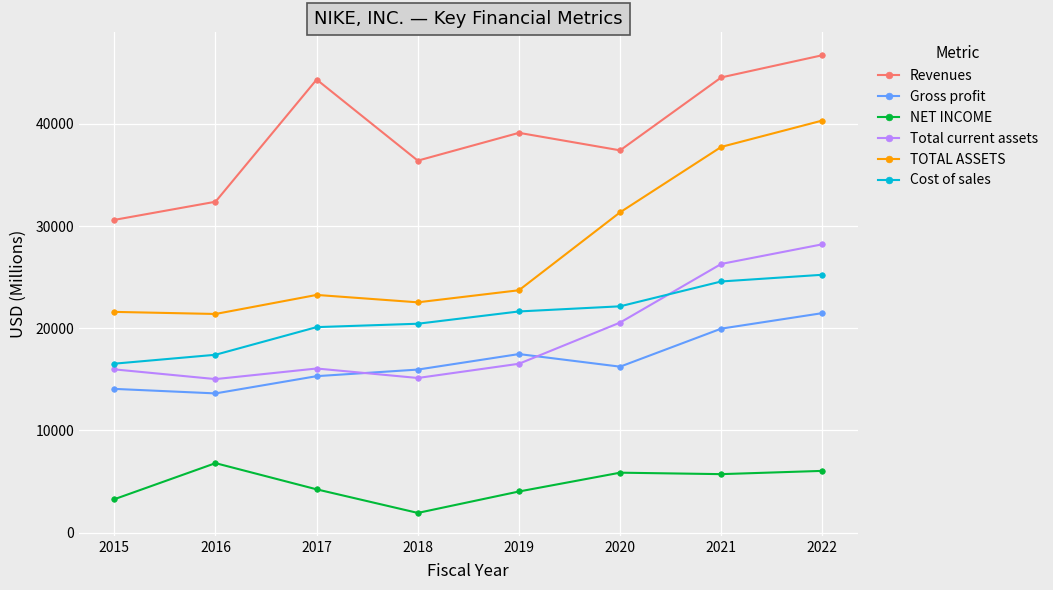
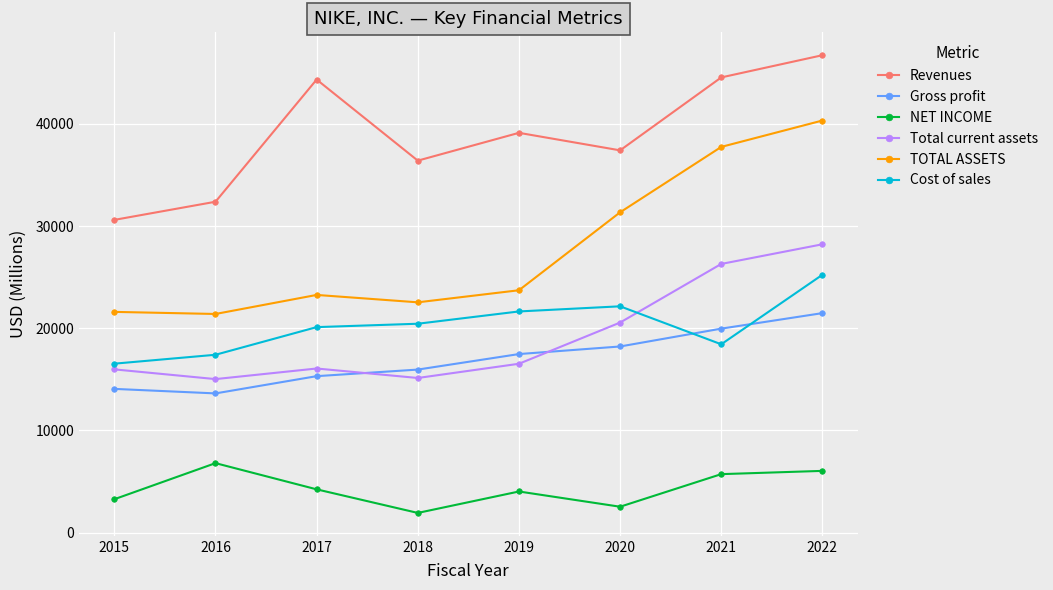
  {
    "Revenues": {
      "2015": 30600,
      "2016": 32400,
      "2017": 44300,
      "2018": 36400,
      "2019": 39100,
      "2020": 37400,
      "2021": 44500,
      "2022": 46700
    },
    "Gross profit": {
      "2015": 14100,
      "2016": 13600,
      "2017": 15300,
      "2018": 16000,
      "2019": 17500,
-     "2020": 16200,
+     "2020": 18200,
      "2021": 20000,
      "2022": 21500
    },
    "NET INCOME": {
      "2015": 3300,
      "2016": 6800,
      "2017": 4200,
      "2018": 1900,
      "2019": 4000,
-     "2020": 5900,
+     "2020": 2500,
      "2021": 5700,
      "2022": 6000
    },
    "Total current assets": {
      "2015": 16000,
      "2016": 15000,
      "2017": 16100,
      "2018": 15100,
      "2019": 16500,
      "2020": 20600,
      "2021": 26300,
      "2022": 28200
    },
    "TOTAL ASSETS": {
      "2015": 21600,
      "2016": 21400,
      "2017": 23300,
      "2018": 22500,
      "2019": 23700,
      "2020": 31300,
      "2021": 37700,
      "2022": 40300
    },
    "Cost of sales": {
      "2015": 16500,
      "2016": 17400,
      "2017": 20100,
      "2018": 20400,
      "2019": 21600,
      "2020": 22100,
-     "2021": 24600,
+     "2021": 18400,
      "2022": 25200
    }
  }
